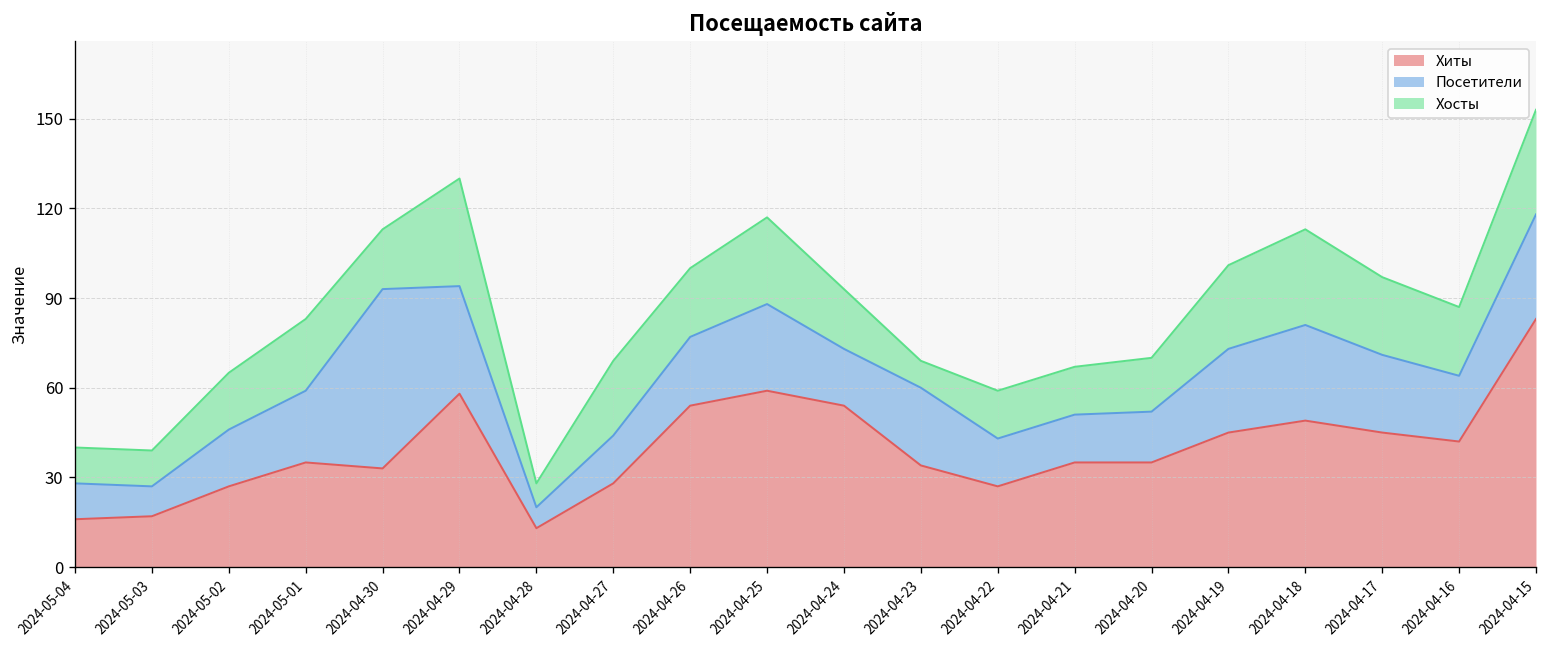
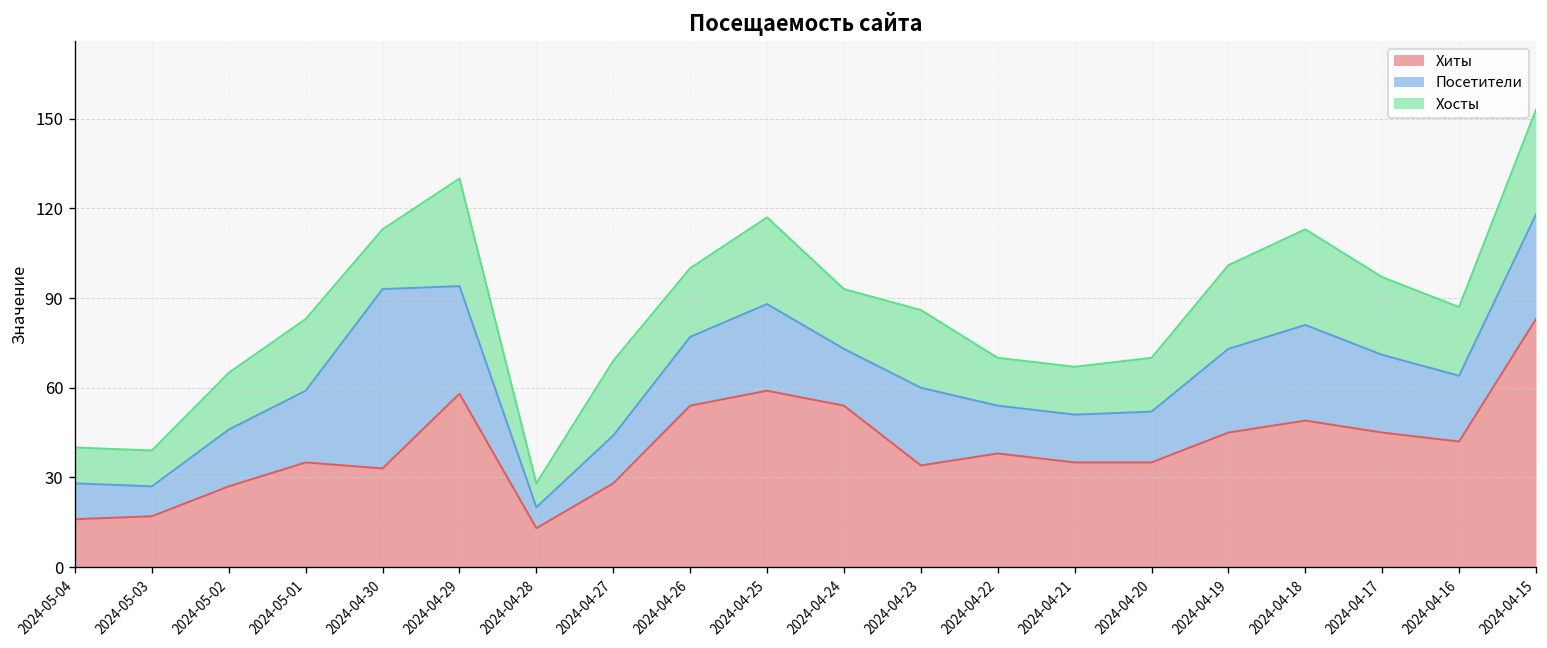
  {
    "Хиты": {
      "2024-05-04": 16,
      "2024-05-03": 17,
      "2024-05-02": 27,
      "2024-05-01": 35,
      "2024-04-30": 33,
      "2024-04-29": 58,
      "2024-04-28": 13,
      "2024-04-27": 28,
      "2024-04-26": 54,
      "2024-04-25": 59,
      "2024-04-24": 54,
      "2024-04-23": 34,
-     "2024-04-22": 27,
+     "2024-04-22": 38,
      "2024-04-21": 35,
      "2024-04-20": 35,
      "2024-04-19": 45,
      "2024-04-18": 49,
      "2024-04-17": 45,
      "2024-04-16": 42,
      "2024-04-15": 83
    },
    "Посетители": {
      "2024-05-04": 12,
      "2024-05-03": 10,
      "2024-05-02": 19,
      "2024-05-01": 24,
      "2024-04-30": 60,
      "2024-04-29": 36,
      "2024-04-28": 7,
      "2024-04-27": 16,
      "2024-04-26": 23,
      "2024-04-25": 29,
      "2024-04-24": 19,
      "2024-04-23": 26,
      "2024-04-22": 16,
      "2024-04-21": 16,
      "2024-04-20": 17,
      "2024-04-19": 28,
      "2024-04-18": 32,
      "2024-04-17": 26,
      "2024-04-16": 22,
      "2024-04-15": 35
    },
    "Хосты": {
      "2024-05-04": 12,
      "2024-05-03": 12,
      "2024-05-02": 19,
      "2024-05-01": 24,
      "2024-04-30": 20,
      "2024-04-29": 36,
      "2024-04-28": 8,
      "2024-04-27": 25,
      "2024-04-26": 23,
      "2024-04-25": 29,
      "2024-04-24": 20,
-     "2024-04-23": 9,
+     "2024-04-23": 26,
      "2024-04-22": 16,
      "2024-04-21": 16,
      "2024-04-20": 18,
      "2024-04-19": 28,
      "2024-04-18": 32,
      "2024-04-17": 26,
      "2024-04-16": 23,
      "2024-04-15": 35
    }
  }
